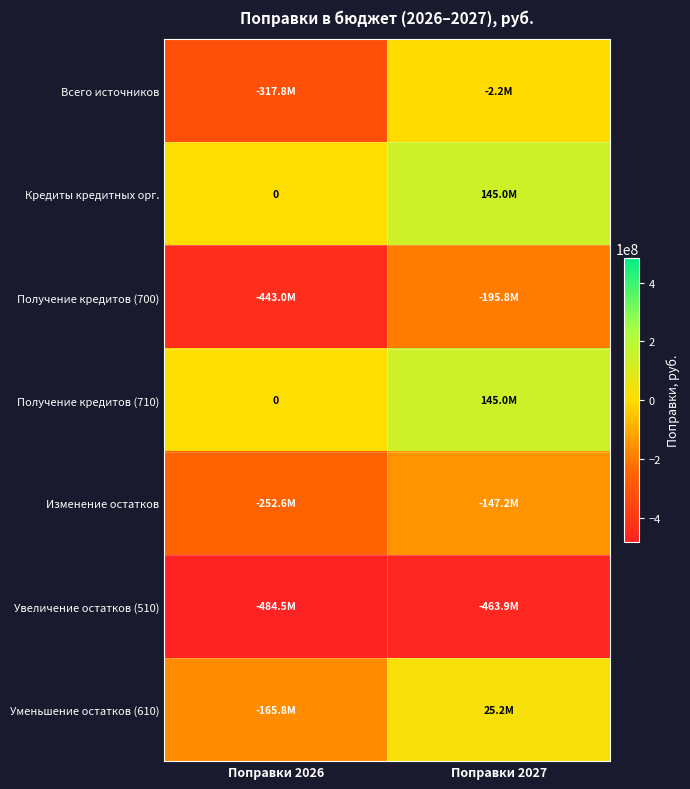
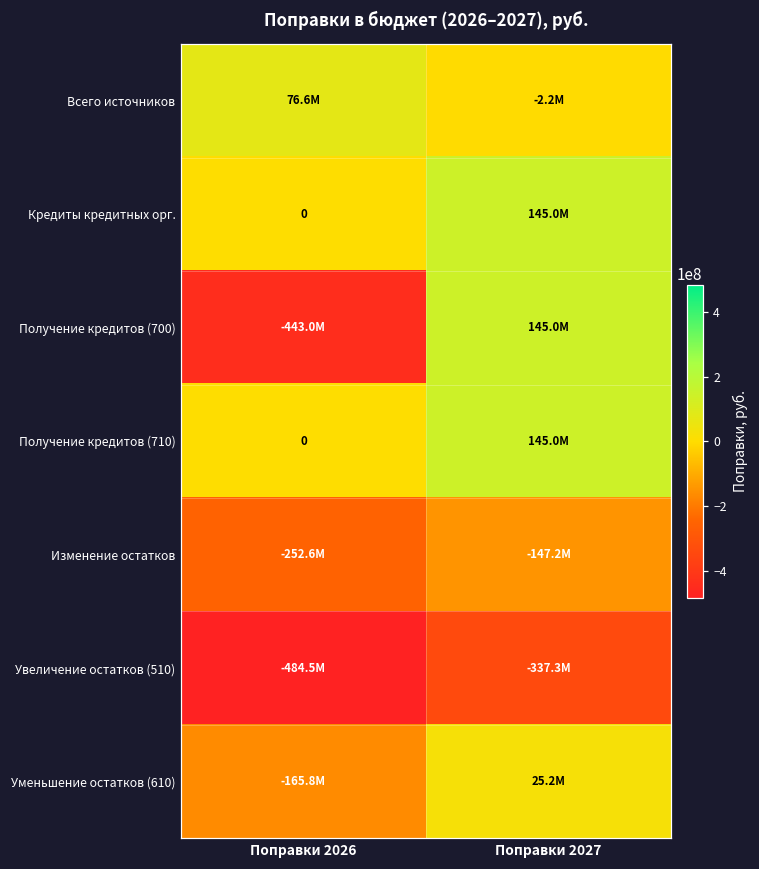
  {
    "Всего источников": {
-     "Поправки 2026": "-317.8M",
+     "Поправки 2026": "76.6M",
      "Поправки 2027": "-2.2M"
    },
    "Кредиты кредитных орг.": {
      "Поправки 2026": "0",
      "Поправки 2027": "145.0M"
    },
    "Получение кредитов (700)": {
      "Поправки 2026": "-443.0M",
-     "Поправки 2027": "-195.8M"
+     "Поправки 2027": "145.0M"
    },
    "Получение кредитов (710)": {
      "Поправки 2026": "0",
      "Поправки 2027": "145.0M"
    },
    "Изменение остатков": {
      "Поправки 2026": "-252.6M",
      "Поправки 2027": "-147.2M"
    },
    "Увеличение остатков (510)": {
      "Поправки 2026": "-484.5M",
-     "Поправки 2027": "-463.9M"
+     "Поправки 2027": "-337.3M"
    },
    "Уменьшение остатков (610)": {
      "Поправки 2026": "-165.8M",
      "Поправки 2027": "25.2M"
    }
  }
